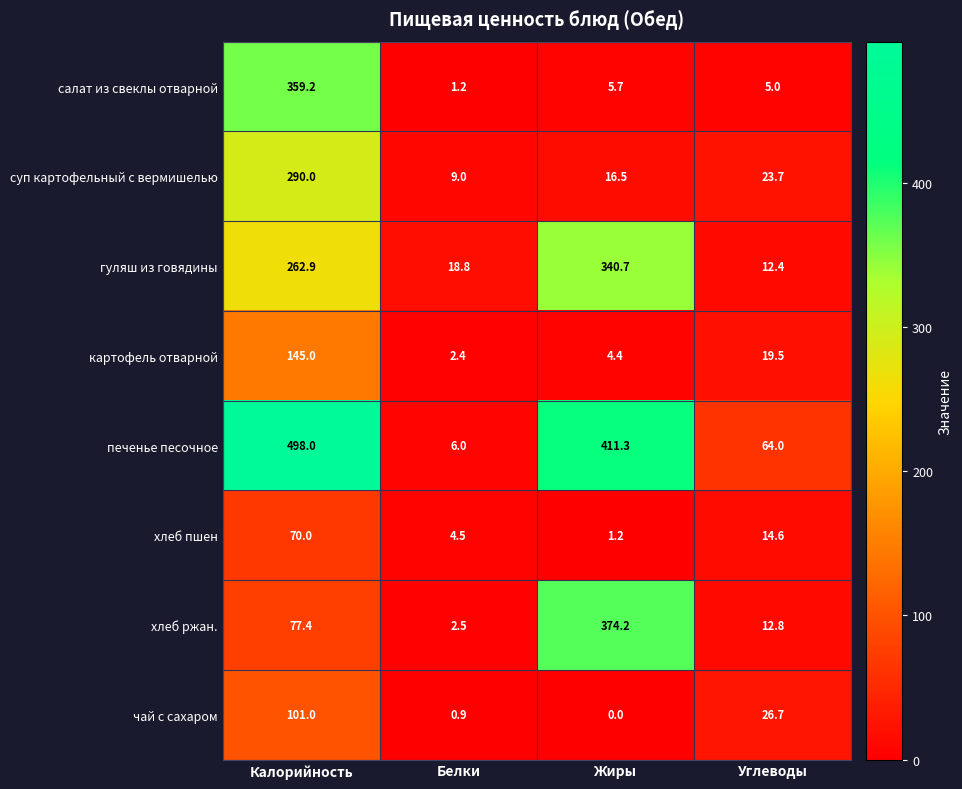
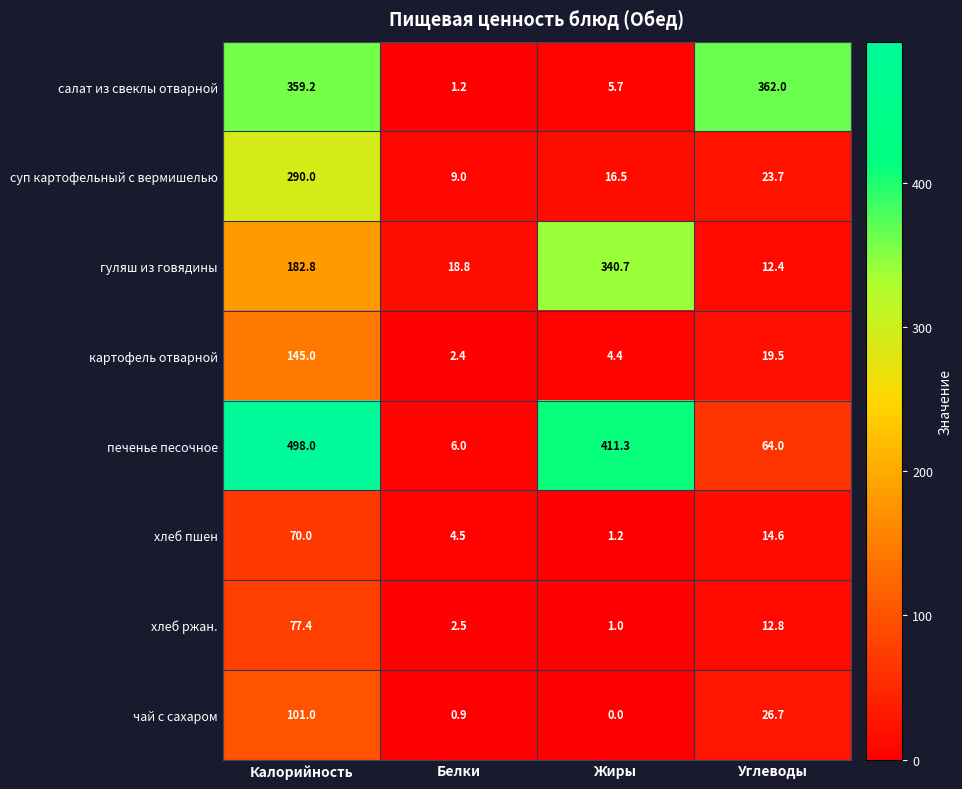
  {
    "салат из свеклы отварной": {
      "Калорийность": 359.2,
      "Белки": 1.2,
      "Жиры": 5.7,
-     "Углеводы": 5.0
+     "Углеводы": 362.0
    },
    "суп картофельный с вермишелью": {
      "Калорийность": 290.0,
      "Белки": 9.0,
      "Жиры": 16.5,
      "Углеводы": 23.7
    },
    "гуляш из говядины": {
-     "Калорийность": 262.9,
+     "Калорийность": 182.8,
      "Белки": 18.8,
      "Жиры": 340.7,
      "Углеводы": 12.4
    },
    "картофель отварной": {
      "Калорийность": 145.0,
      "Белки": 2.4,
      "Жиры": 4.4,
      "Углеводы": 19.5
    },
    "печенье песочное": {
      "Калорийность": 498.0,
      "Белки": 6.0,
      "Жиры": 411.3,
      "Углеводы": 64.0
    },
    "хлеб пшен": {
      "Калорийность": 70.0,
      "Белки": 4.5,
      "Жиры": 1.2,
      "Углеводы": 14.6
    },
    "хлеб ржан.": {
      "Калорийность": 77.4,
      "Белки": 2.5,
-     "Жиры": 374.2,
+     "Жиры": 1.0,
      "Углеводы": 12.8
    },
    "чай с сахаром": {
      "Калорийность": 101.0,
      "Белки": 0.9,
      "Жиры": 0.0,
      "Углеводы": 26.7
    }
  }
